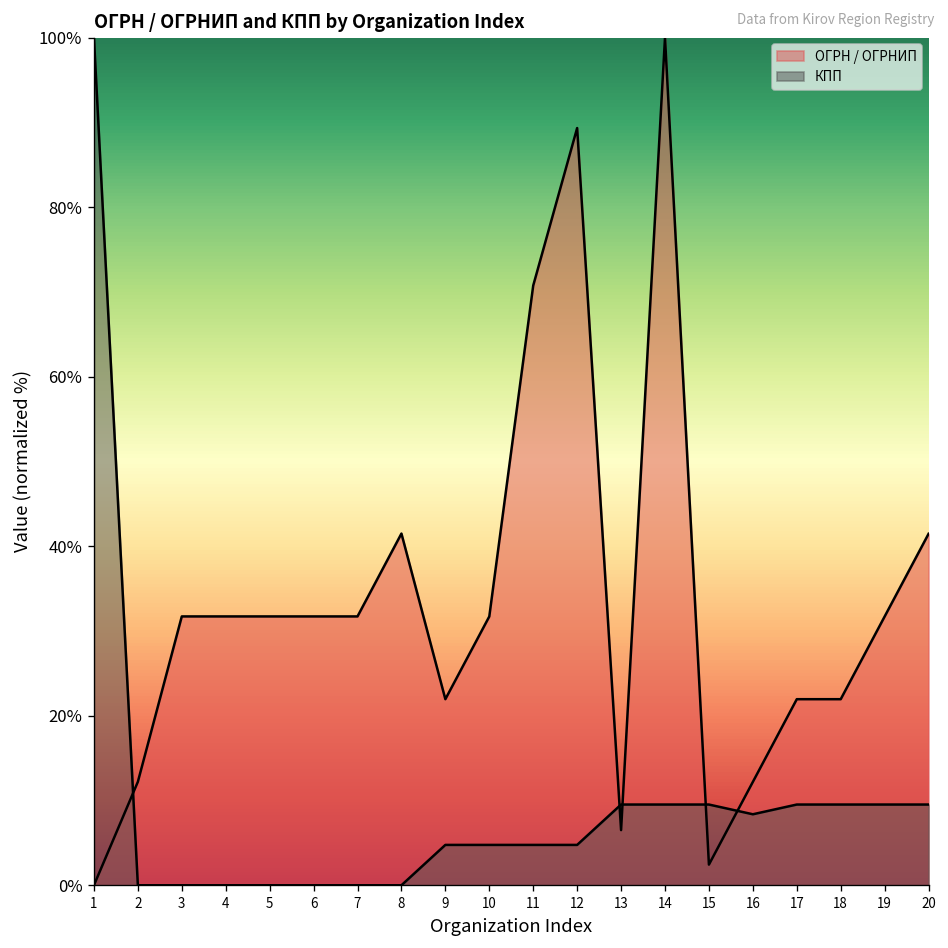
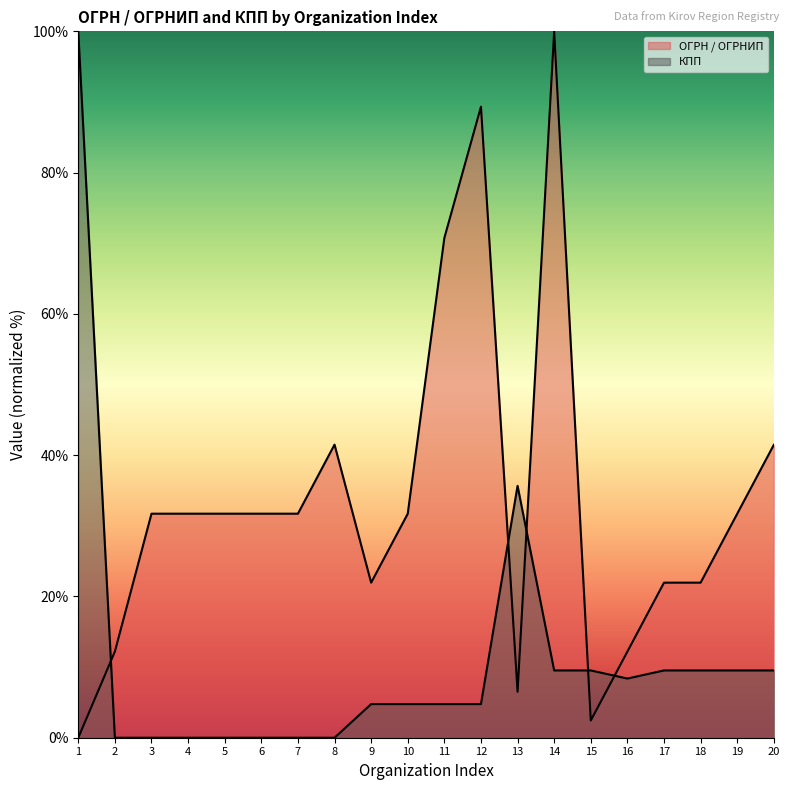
  {
    "ОГРН / ОГРНИП": {
      "1": "0%",
      "2": "12%",
      "3": "32%",
      "4": "32%",
      "5": "32%",
      "6": "32%",
      "7": "32%",
      "8": "41%",
      "9": "22%",
      "10": "32%",
      "11": "71%",
      "12": "89%",
      "13": "7%",
      "14": "100%",
      "15": "2%",
      "16": "12%",
      "17": "22%",
      "18": "22%",
      "19": "32%",
      "20": "41%"
    },
    "КПП": {
      "1": "100%",
      "2": "0%",
      "3": "0%",
      "4": "0%",
      "5": "0%",
      "6": "0%",
      "7": "0%",
      "8": "0%",
      "9": "5%",
      "10": "5%",
      "11": "5%",
      "12": "5%",
-     "13": "10%",
+     "13": "36%",
      "14": "10%",
      "15": "10%",
      "16": "8%",
      "17": "10%",
      "18": "10%",
      "19": "10%",
      "20": "10%"
    }
  }
